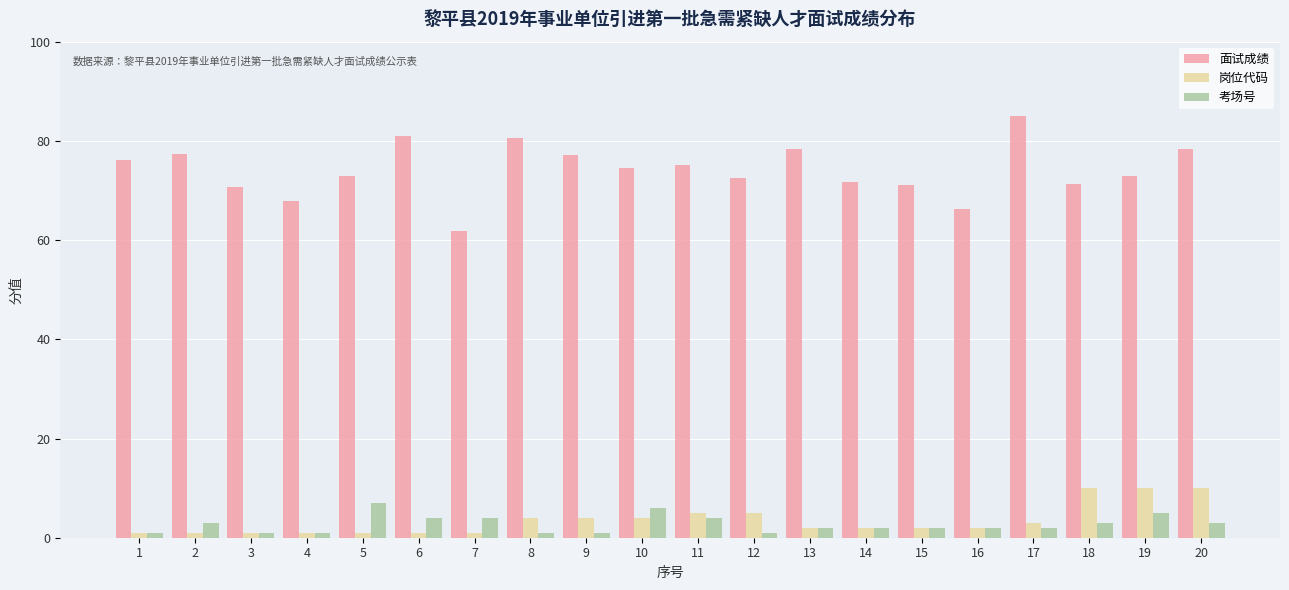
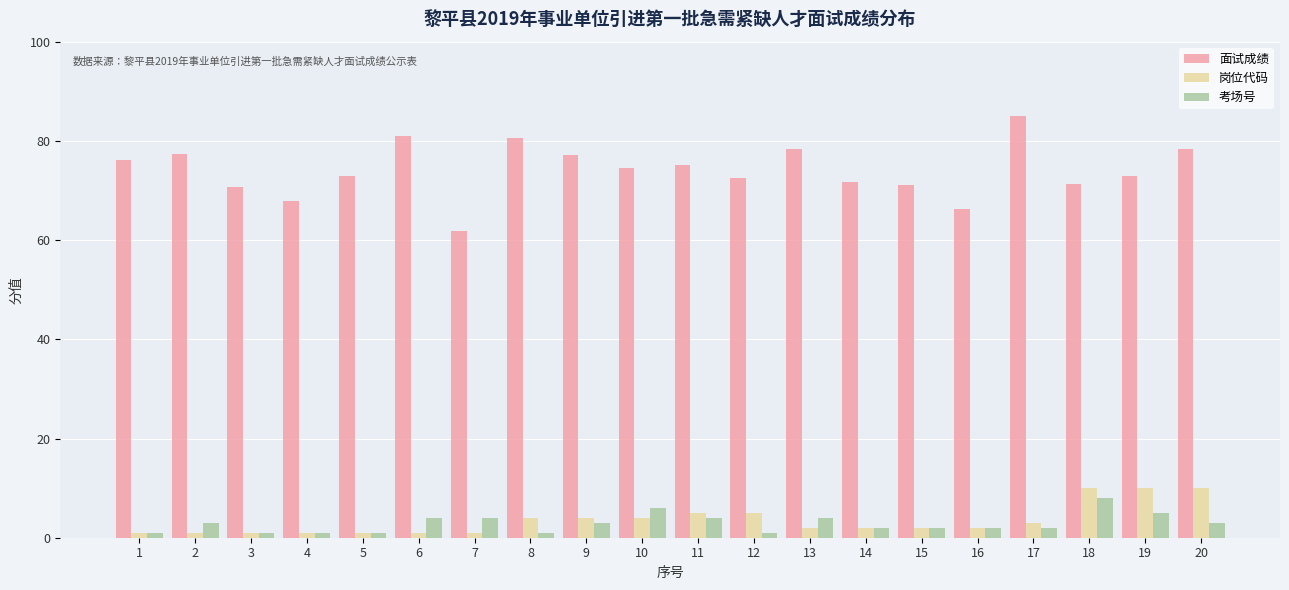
  {
    "考场号": {
      "1": 1,
      "2": 3,
      "3": 1,
      "4": 1,
-     "5": 7,
+     "5": 1,
      "6": 4,
      "7": 4,
      "8": 1,
-     "9": 1,
+     "9": 3,
      "10": 6,
      "11": 4,
      "12": 1,
-     "13": 2,
+     "13": 4,
      "14": 2,
      "15": 2,
      "16": 2,
      "17": 2,
-     "18": 3,
+     "18": 8,
      "19": 5,
      "20": 3
    }
  }
